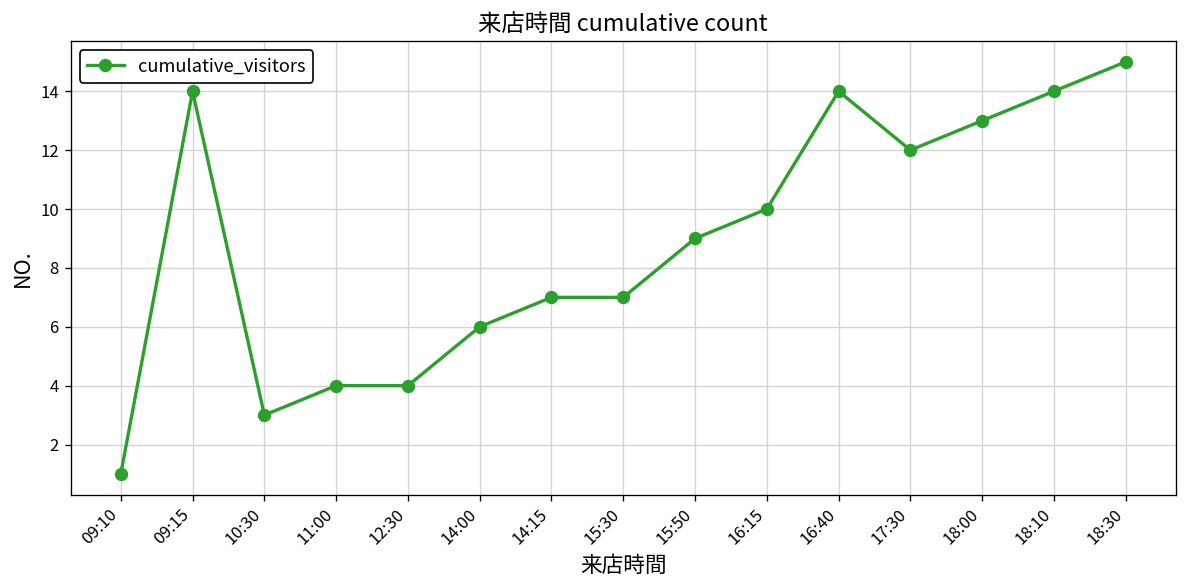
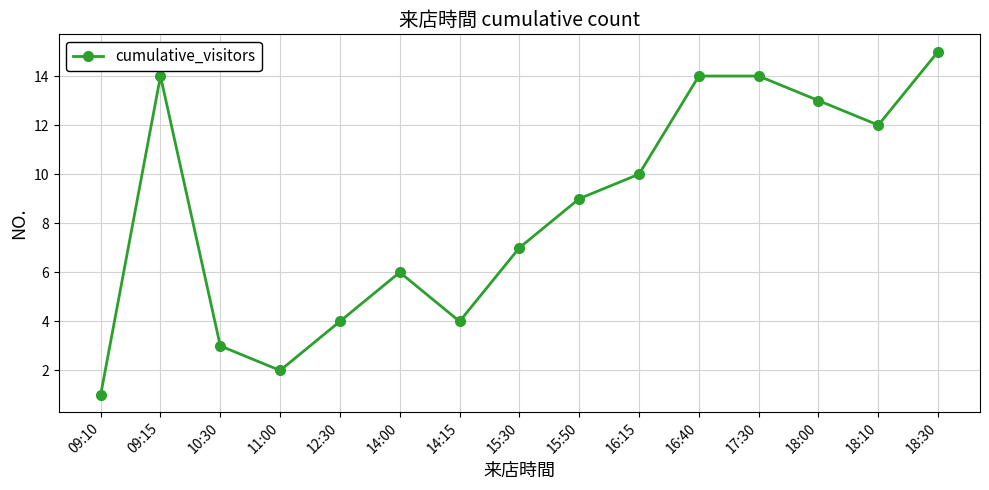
  {
    "09:10": 1,
    "09:15": 14,
    "10:30": 3,
-   "11:00": 4,
+   "11:00": 2,
    "12:30": 4,
    "14:00": 6,
-   "14:15": 7,
+   "14:15": 4,
    "15:30": 7,
    "15:50": 9,
    "16:15": 10,
    "16:40": 14,
-   "17:30": 12,
+   "17:30": 14,
    "18:00": 13,
-   "18:10": 14,
+   "18:10": 12,
    "18:30": 15
  }
